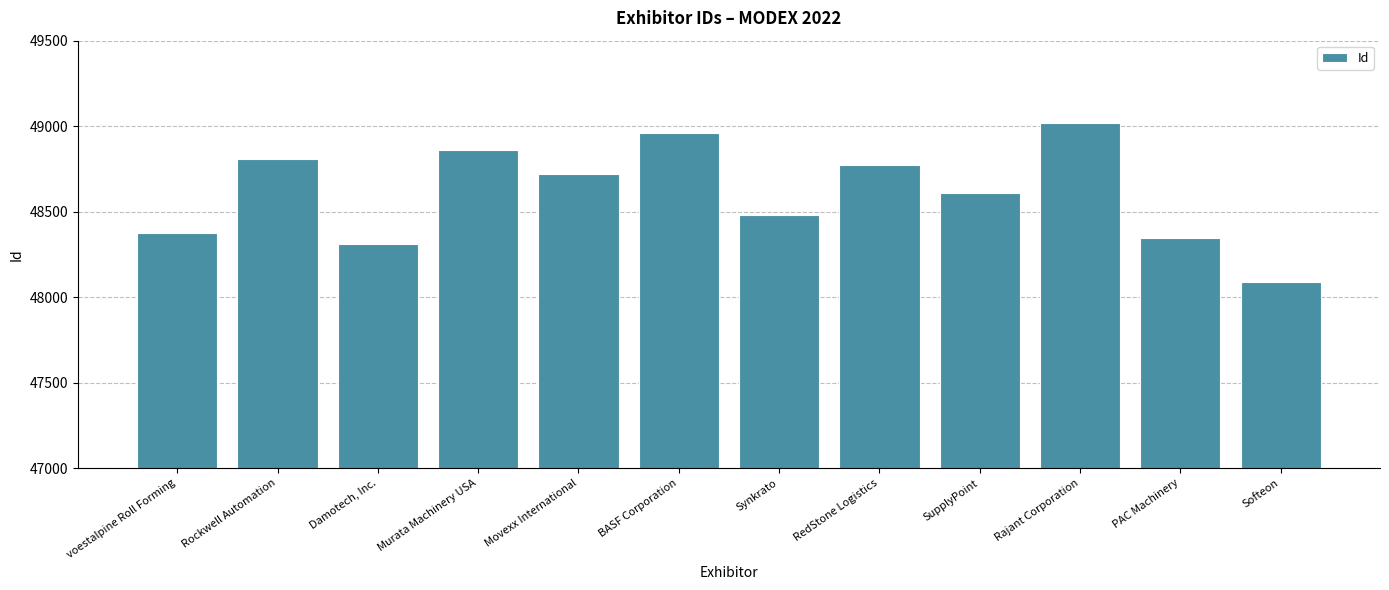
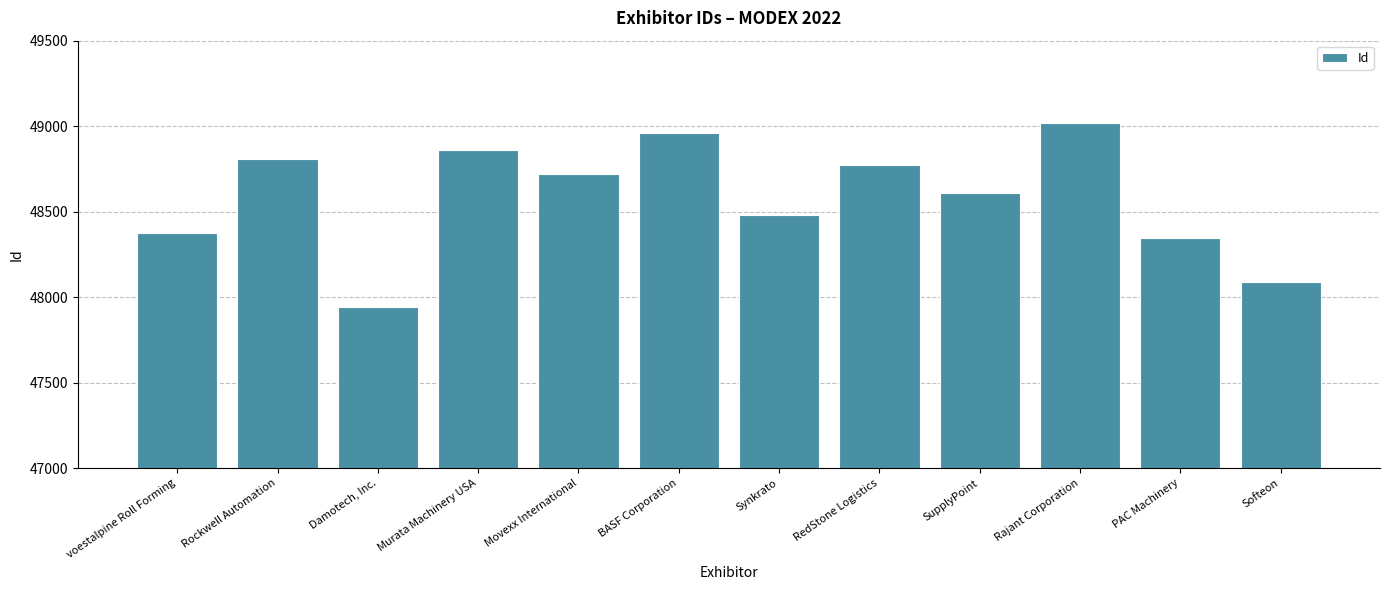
  {
    "voestalpine Roll Forming": 48370,
    "Rockwell Automation": 48810,
-   "Damotech, Inc.": 48310,
+   "Damotech, Inc.": 47940,
    "Murata Machinery USA": 48860,
    "Movexx International": 48720,
    "BASF Corporation": 48960,
    "Synkrato": 48480,
    "RedStone Logistics": 48770,
    "SupplyPoint": 48610,
    "Rajant Corporation": 49020,
    "PAC Machinery": 48350,
    "Softeon": 48090
  }
